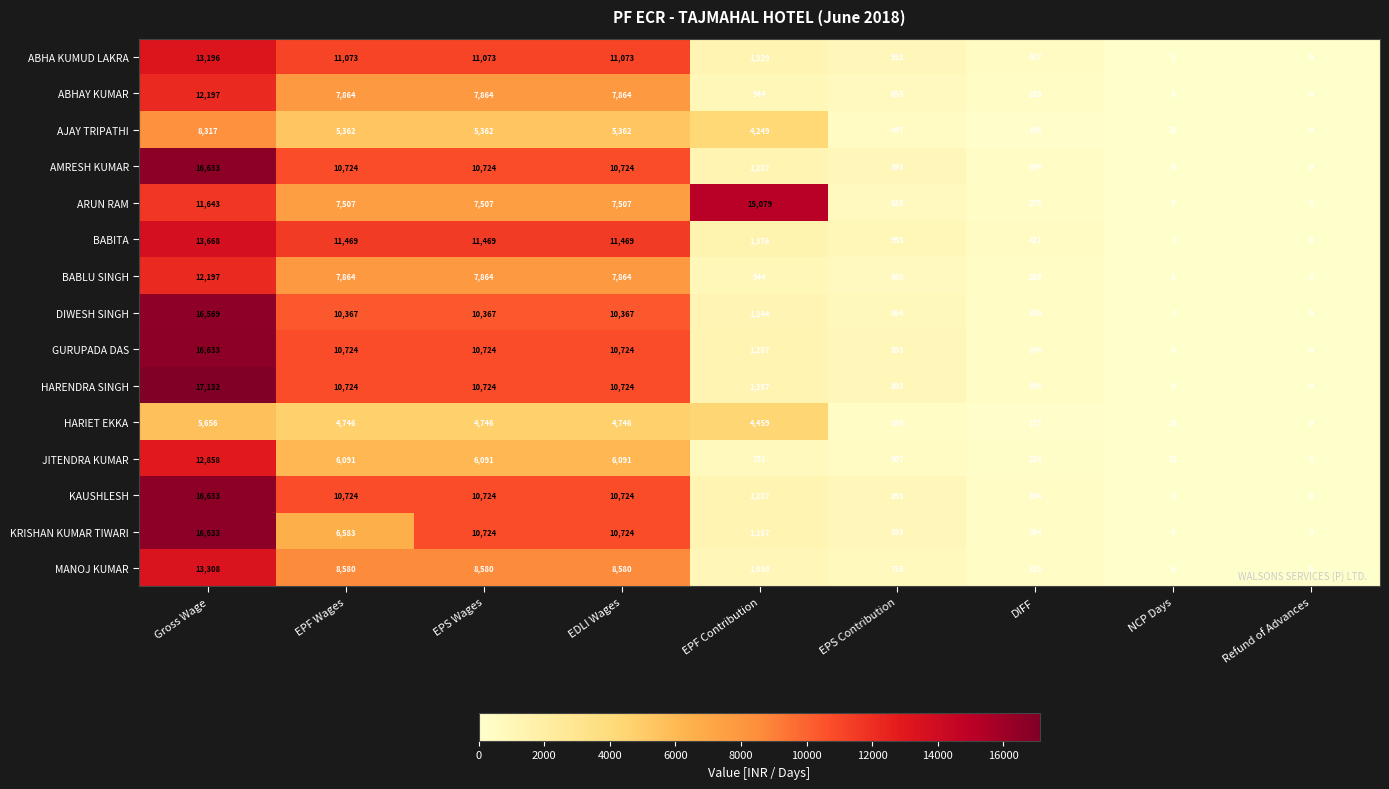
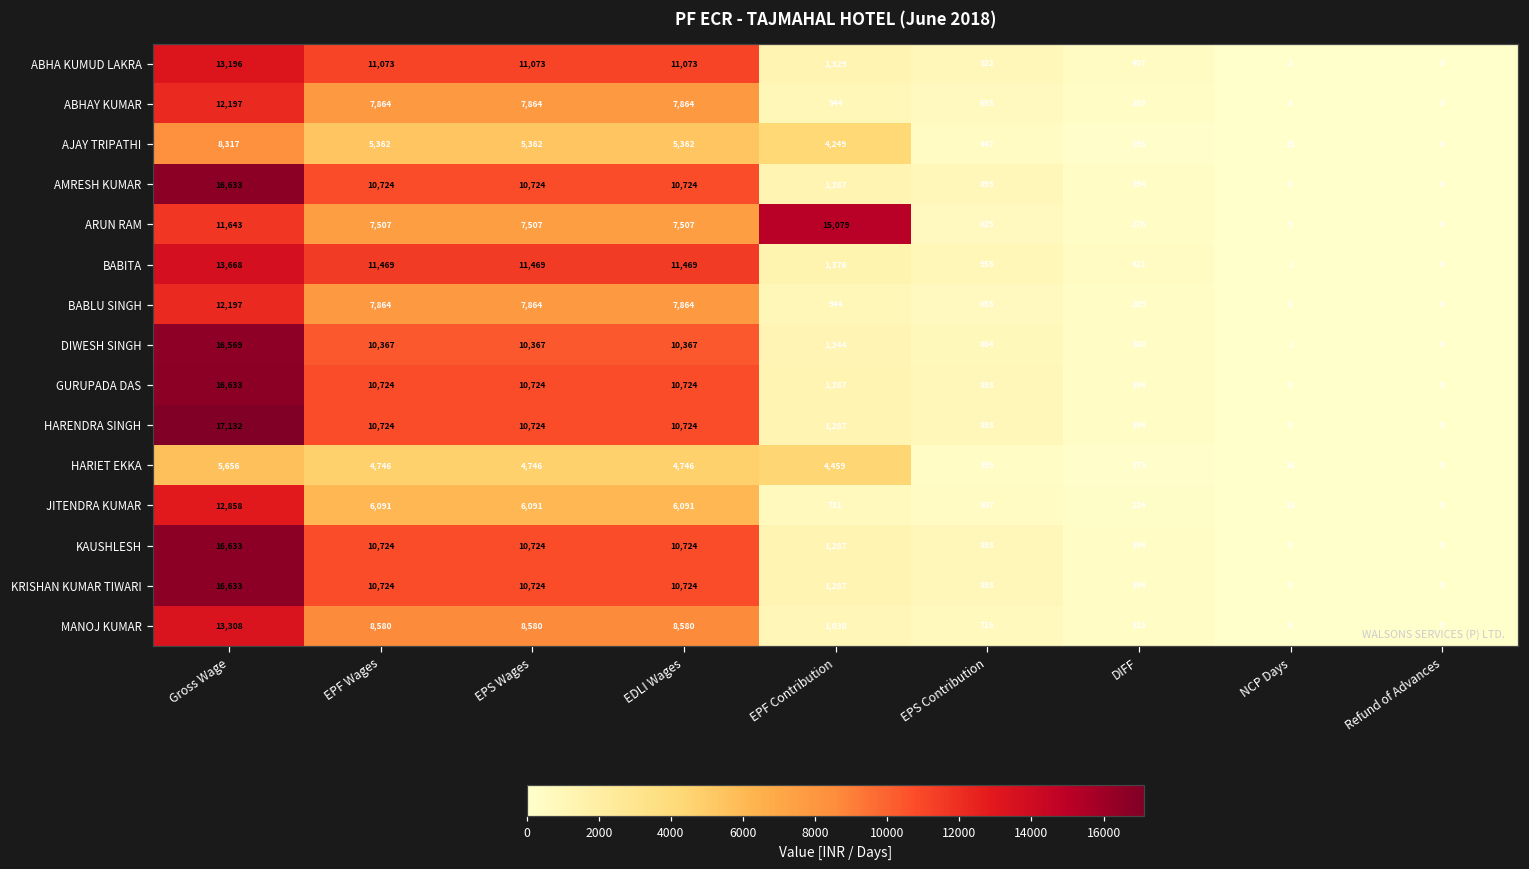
  {
    "ABHA KUMUD LAKRA": {
      "Gross Wage": "13,196",
      "EPF Wages": "11,073",
      "EPS Wages": "11,073",
      "EDLI Wages": "11,073",
      "EPF Contribution": "1,329",
      "EPS Contribution": "922",
      "DIFF": "407",
      "NCP Days": "2",
      "Refund of Advances": "0"
    },
    "ABHAY KUMAR": {
      "Gross Wage": "12,197",
      "EPF Wages": "7,864",
      "EPS Wages": "7,864",
      "EDLI Wages": "7,864",
      "EPF Contribution": "944",
      "EPS Contribution": "655",
      "DIFF": "289",
      "NCP Days": "8",
      "Refund of Advances": "0"
    },
    "AJAY TRIPATHI": {
      "Gross Wage": "8,317",
      "EPF Wages": "5,362",
      "EPS Wages": "5,362",
      "EDLI Wages": "5,362",
      "EPF Contribution": "4,249",
      "EPS Contribution": "447",
      "DIFF": "196",
      "NCP Days": "15",
      "Refund of Advances": "0"
    },
    "AMRESH KUMAR": {
      "Gross Wage": "16,633",
      "EPF Wages": "10,724",
      "EPS Wages": "10,724",
      "EDLI Wages": "10,724",
      "EPF Contribution": "1,287",
      "EPS Contribution": "893",
      "DIFF": "394",
      "NCP Days": "0",
      "Refund of Advances": "0"
    },
    "ARUN RAM": {
      "Gross Wage": "11,643",
      "EPF Wages": "7,507",
      "EPS Wages": "7,507",
      "EDLI Wages": "7,507",
      "EPF Contribution": "15,079",
      "EPS Contribution": "625",
      "DIFF": "276",
      "NCP Days": "9",
      "Refund of Advances": "0"
    },
    "BABITA": {
      "Gross Wage": "13,668",
      "EPF Wages": "11,469",
      "EPS Wages": "11,469",
      "EDLI Wages": "11,469",
      "EPF Contribution": "1,376",
      "EPS Contribution": "955",
      "DIFF": "421",
      "NCP Days": "1",
      "Refund of Advances": "0"
    },
    "BABLU SINGH": {
      "Gross Wage": "12,197",
      "EPF Wages": "7,864",
      "EPS Wages": "7,864",
      "EDLI Wages": "7,864",
      "EPF Contribution": "944",
      "EPS Contribution": "655",
      "DIFF": "289",
      "NCP Days": "8",
      "Refund of Advances": "0"
    },
    "DIWESH SINGH": {
      "Gross Wage": "16,569",
      "EPF Wages": "10,367",
      "EPS Wages": "10,367",
      "EDLI Wages": "10,367",
      "EPF Contribution": "1,244",
      "EPS Contribution": "864",
      "DIFF": "380",
      "NCP Days": "1",
      "Refund of Advances": "0"
    },
    "GURUPADA DAS": {
      "Gross Wage": "16,633",
      "EPF Wages": "10,724",
      "EPS Wages": "10,724",
      "EDLI Wages": "10,724",
      "EPF Contribution": "1,287",
      "EPS Contribution": "893",
      "DIFF": "394",
      "NCP Days": "0",
      "Refund of Advances": "0"
    },
    "HARENDRA SINGH": {
      "Gross Wage": "17,132",
      "EPF Wages": "10,724",
      "EPS Wages": "10,724",
      "EDLI Wages": "10,724",
      "EPF Contribution": "1,287",
      "EPS Contribution": "893",
      "DIFF": "394",
      "NCP Days": "0",
      "Refund of Advances": "0"
    },
    "HARIET EKKA": {
      "Gross Wage": "5,656",
      "EPF Wages": "4,746",
      "EPS Wages": "4,746",
      "EDLI Wages": "4,746",
      "EPF Contribution": "4,459",
      "EPS Contribution": "395",
      "DIFF": "175",
      "NCP Days": "18",
      "Refund of Advances": "0"
    },
    "JITENDRA KUMAR": {
      "Gross Wage": "12,858",
      "EPF Wages": "6,091",
      "EPS Wages": "6,091",
      "EDLI Wages": "6,091",
      "EPF Contribution": "731",
      "EPS Contribution": "507",
      "DIFF": "224",
      "NCP Days": "13",
      "Refund of Advances": "0"
    },
    "KAUSHLESH": {
      "Gross Wage": "16,633",
      "EPF Wages": "10,724",
      "EPS Wages": "10,724",
      "EDLI Wages": "10,724",
      "EPF Contribution": "1,287",
      "EPS Contribution": "893",
      "DIFF": "394",
      "NCP Days": "0",
      "Refund of Advances": "0"
    },
    "KRISHAN KUMAR TIWARI": {
      "Gross Wage": "16,633",
-     "EPF Wages": "6,583",
+     "EPF Wages": "10,724",
      "EPS Wages": "10,724",
      "EDLI Wages": "10,724",
      "EPF Contribution": "1,287",
      "EPS Contribution": "893",
      "DIFF": "394",
      "NCP Days": "0",
      "Refund of Advances": "0"
    },
    "MANOJ KUMAR": {
      "Gross Wage": "13,308",
      "EPF Wages": "8,580",
      "EPS Wages": "8,580",
      "EDLI Wages": "8,580",
      "EPF Contribution": "1,030",
      "EPS Contribution": "715",
      "DIFF": "315",
      "NCP Days": "6"
    }
  }
